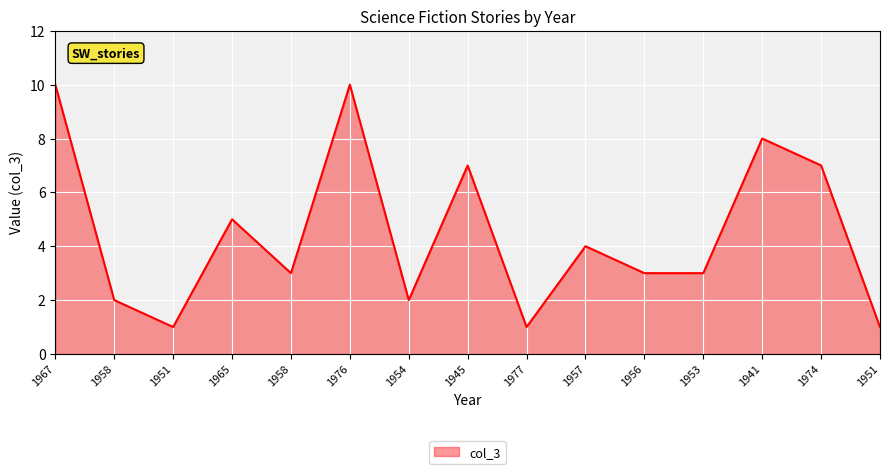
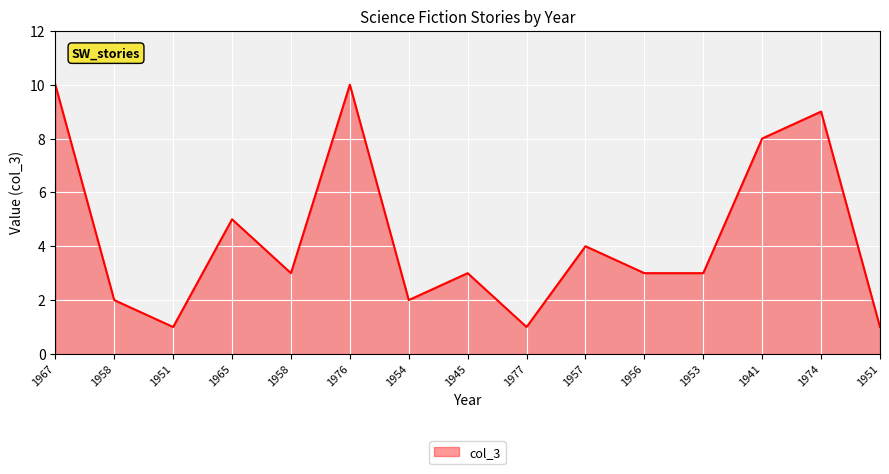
  {
    "1967": 10,
    "1965": 5,
    "1976": 10,
    "1954": 2,
-   "1945": 7,
+   "1945": 3,
    "1977": 1,
    "1957": 4,
    "1956": 3,
    "1953": 3,
    "1941": 8,
-   "1974": 7
+   "1974": 9
  }
